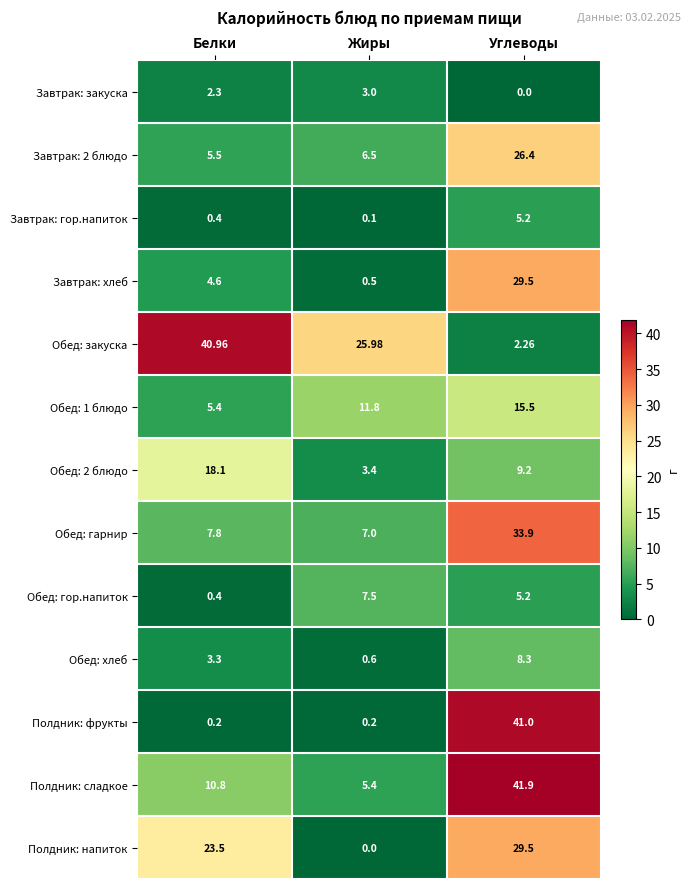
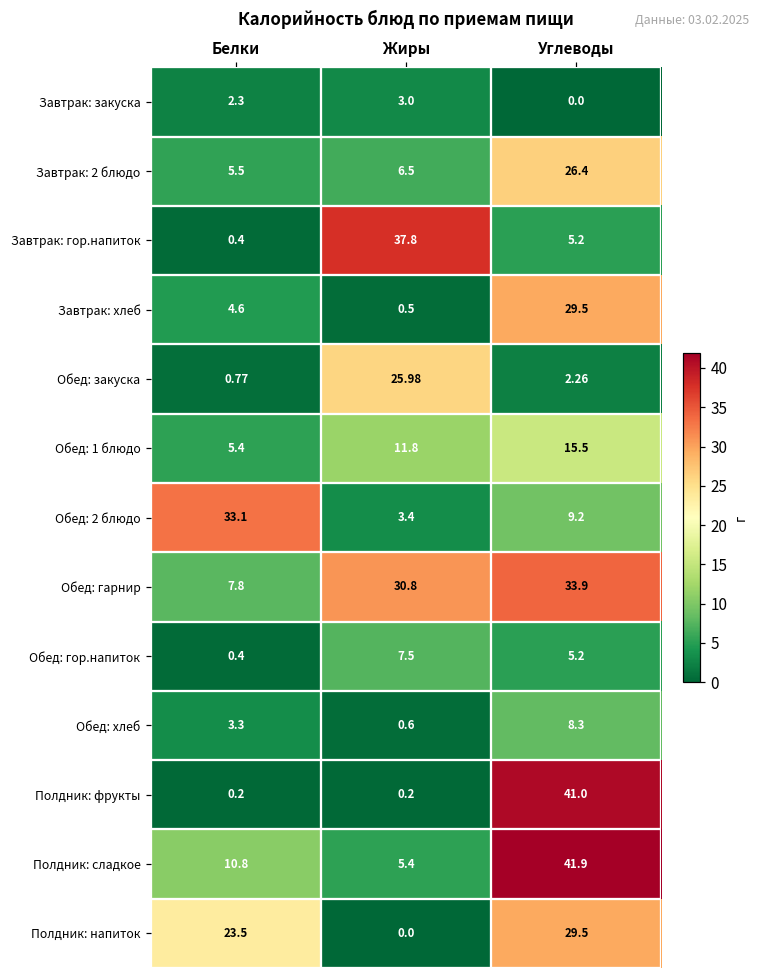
  {
    "Завтрак: закуска": {
      "Белки": 2.3,
      "Жиры": 3.0,
      "Углеводы": 0.0
    },
    "Завтрак: 2 блюдо": {
      "Белки": 5.5,
      "Жиры": 6.5,
      "Углеводы": 26.4
    },
    "Завтрак: гор.напиток": {
      "Белки": 0.4,
-     "Жиры": 0.1,
+     "Жиры": 37.8,
      "Углеводы": 5.2
    },
    "Завтрак: хлеб": {
      "Белки": 4.6,
      "Жиры": 0.5,
      "Углеводы": 29.5
    },
    "Обед: закуска": {
-     "Белки": 40.96,
+     "Белки": 0.77,
      "Жиры": 25.98,
      "Углеводы": 2.26
    },
    "Обед: 1 блюдо": {
      "Белки": 5.4,
      "Жиры": 11.8,
      "Углеводы": 15.5
    },
    "Обед: 2 блюдо": {
-     "Белки": 18.1,
+     "Белки": 33.1,
      "Жиры": 3.4,
      "Углеводы": 9.2
    },
    "Обед: гарнир": {
      "Белки": 7.8,
-     "Жиры": 7.0,
+     "Жиры": 30.8,
      "Углеводы": 33.9
    },
    "Обед: гор.напиток": {
      "Белки": 0.4,
      "Жиры": 7.5,
      "Углеводы": 5.2
    },
    "Обед: хлеб": {
      "Белки": 3.3,
      "Жиры": 0.6,
      "Углеводы": 8.3
    },
    "Полдник: фрукты": {
      "Белки": 0.2,
      "Жиры": 0.2,
      "Углеводы": 41.0
    },
    "Полдник: сладкое": {
      "Белки": 10.8,
      "Жиры": 5.4,
      "Углеводы": 41.9
    },
    "Полдник: напиток": {
      "Белки": 23.5,
      "Жиры": 0.0,
      "Углеводы": 29.5
    }
  }
